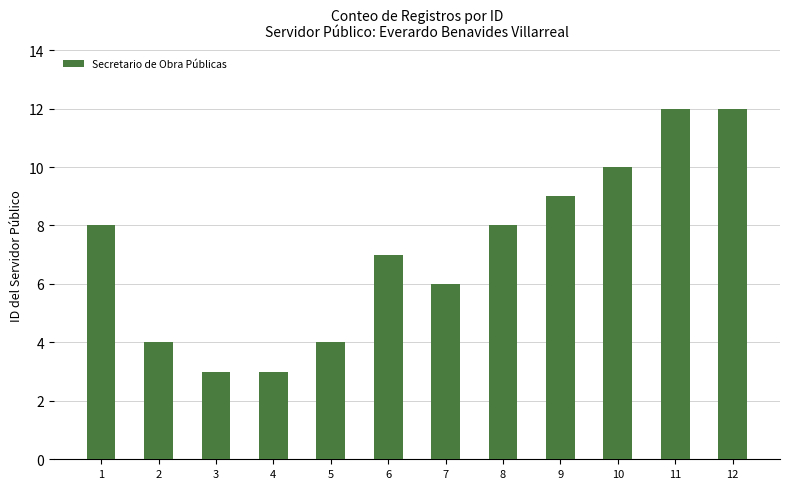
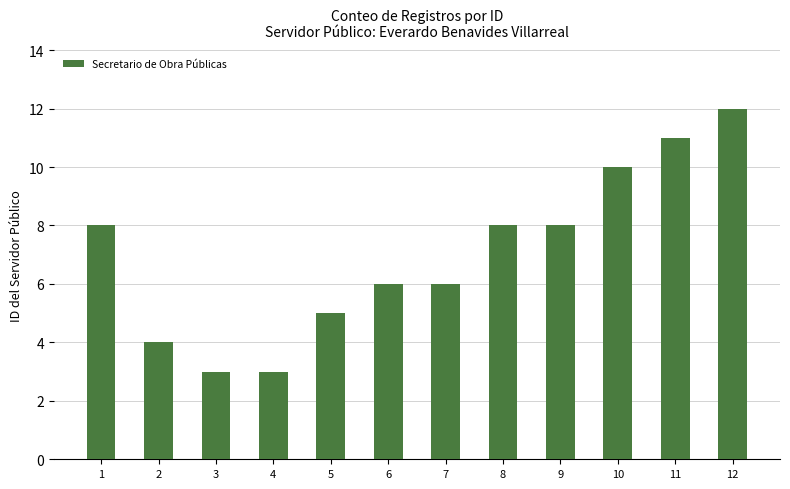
  {
    "1": 8,
    "2": 4,
    "3": 3,
    "4": 3,
-   "5": 4,
-   "6": 7,
+   "5": 5,
+   "6": 6,
    "7": 6,
    "8": 8,
-   "9": 9,
+   "9": 8,
    "10": 10,
-   "11": 12,
+   "11": 11,
    "12": 12
  }
